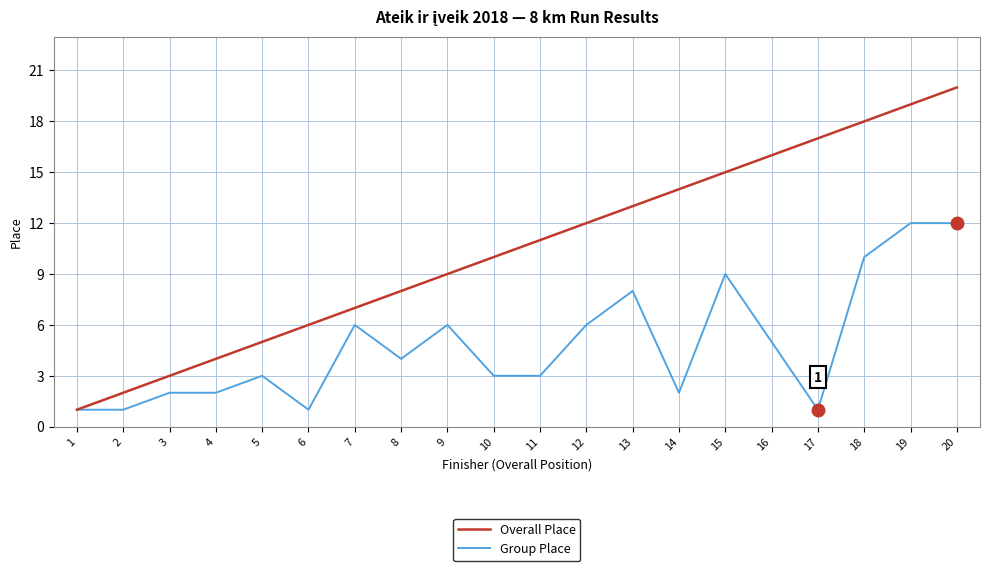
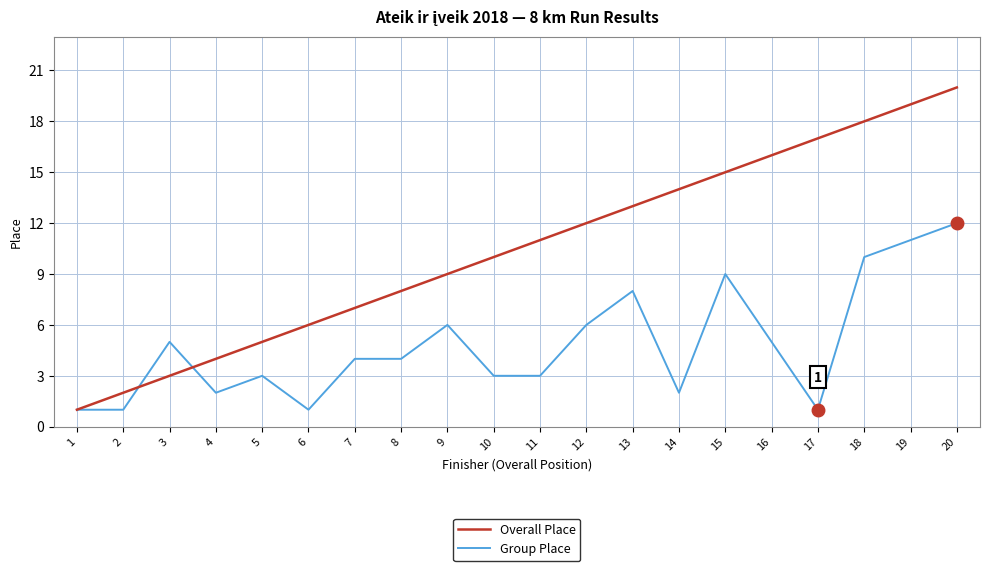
  {
    "Group Place": {
      "2": 1,
-     "3": 2,
+     "3": 5,
      "4": 2,
      "5": 3,
      "6": 1,
-     "7": 6,
+     "7": 4,
      "8": 4,
      "9": 6,
      "10": 3,
      "11": 3,
      "12": 6,
      "13": 8,
      "14": 2,
      "15": 9,
      "16": 5,
      "18": 10,
-     "19": 12
+     "19": 11
    }
  }
